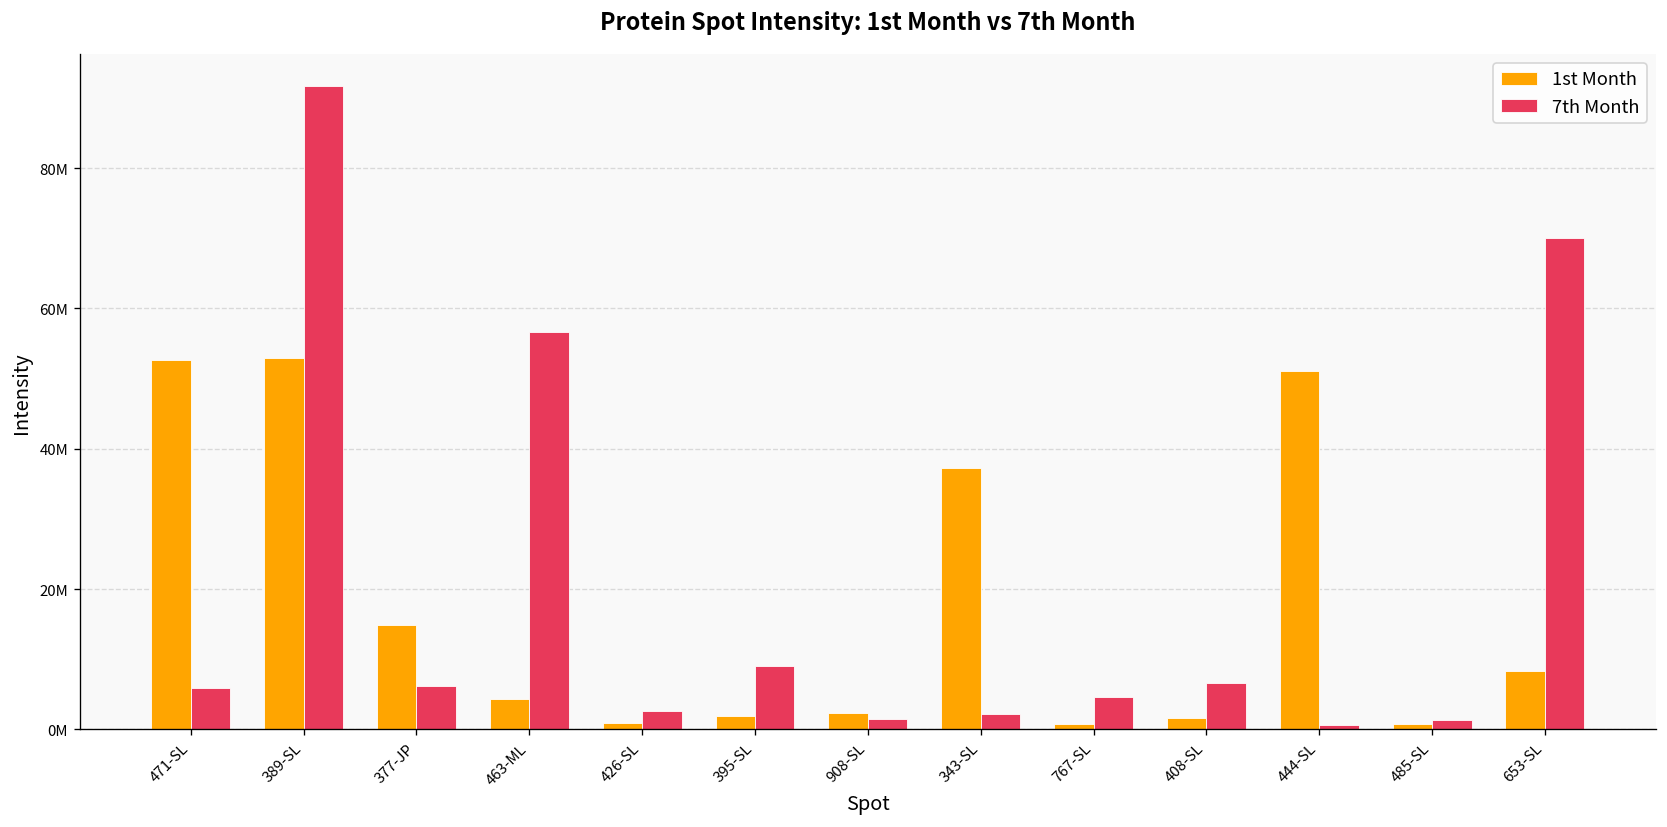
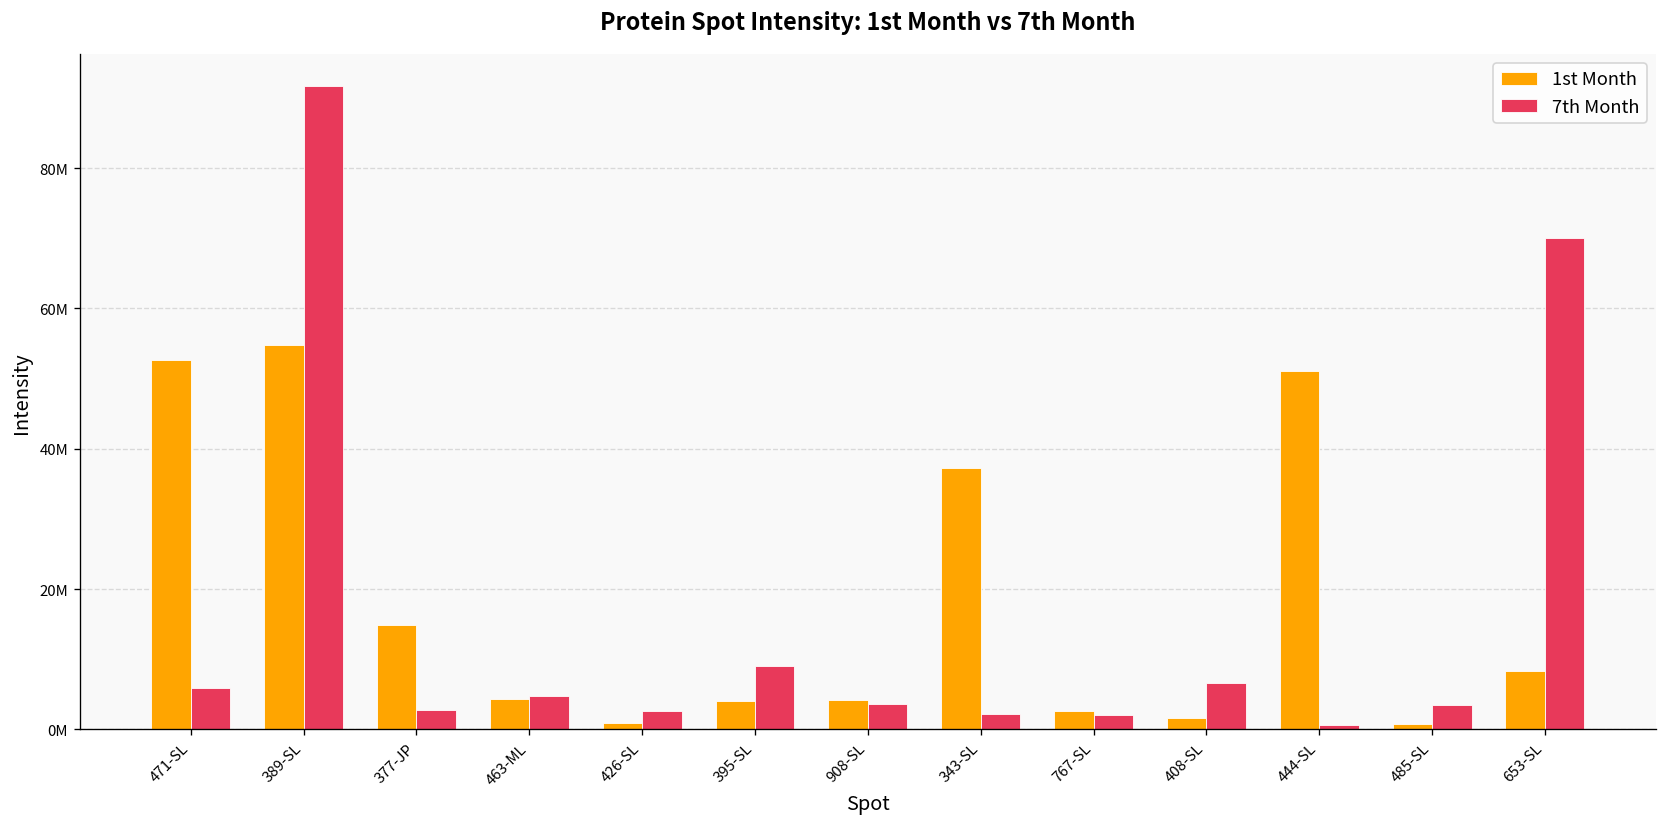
  {
    "1st Month": {
      "471-SL": 53000000,
-     "389-SL": 53000000,
+     "389-SL": 55000000,
      "377-JP": 15000000,
      "463-ML": 4000000,
      "426-SL": 1000000,
-     "395-SL": 2000000,
-     "908-SL": 2000000,
+     "395-SL": 4000000,
+     "908-SL": 4000000,
      "343-SL": 37000000,
-     "767-SL": 1000000,
+     "767-SL": 3000000,
      "408-SL": 2000000,
      "444-SL": 51000000,
      "485-SL": 1000000,
      "653-SL": 8000000
    },
    "7th Month": {
      "471-SL": 6000000,
      "389-SL": 92000000,
-     "377-JP": 6000000,
-     "463-ML": 57000000,
+     "377-JP": 3000000,
+     "463-ML": 5000000,
      "426-SL": 3000000,
      "395-SL": 9000000,
-     "908-SL": 1000000,
+     "908-SL": 4000000,
      "343-SL": 2000000,
-     "767-SL": 5000000,
+     "767-SL": 2000000,
      "408-SL": 7000000,
      "444-SL": 1000000,
-     "485-SL": 1000000,
+     "485-SL": 3000000,
      "653-SL": 70000000
    }
  }
